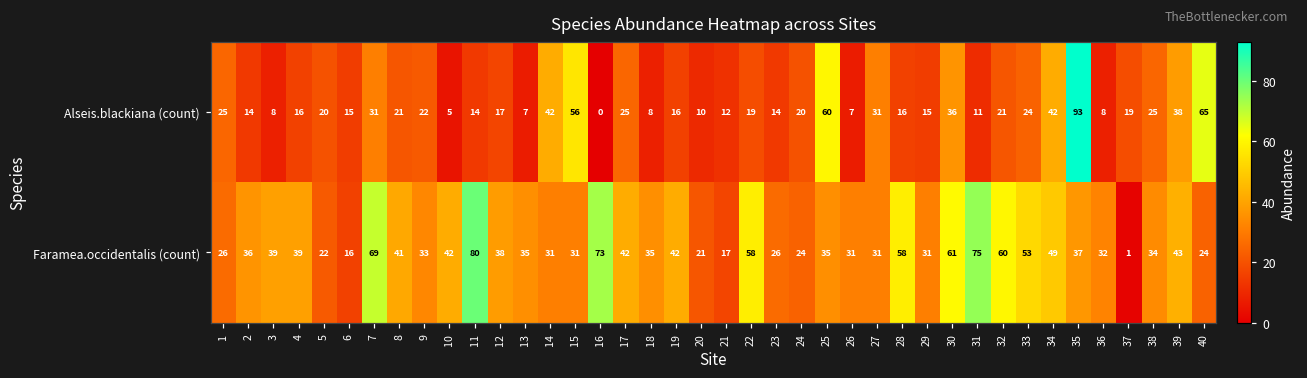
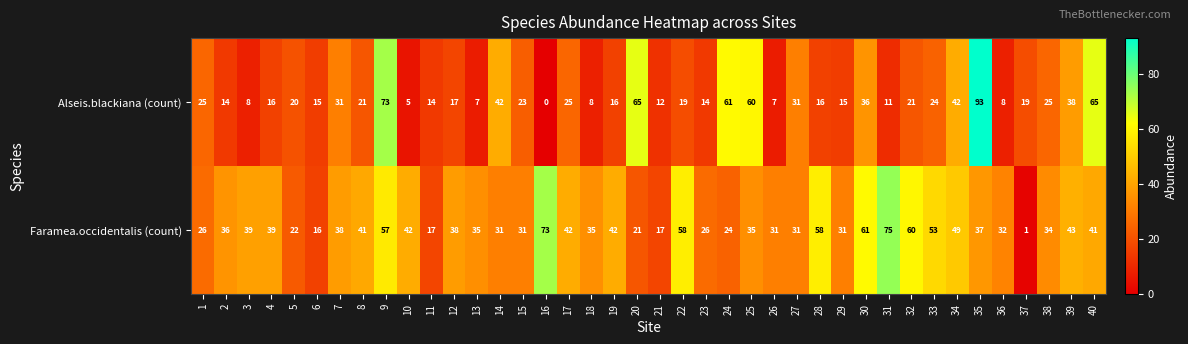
  {
    "Alseis.blackiana (count)": {
      "1": 25,
      "2": 14,
      "3": 8,
      "4": 16,
      "5": 20,
      "6": 15,
      "7": 31,
      "8": 21,
-     "9": 22,
+     "9": 73,
      "10": 5,
      "11": 14,
      "12": 17,
      "13": 7,
      "14": 42,
-     "15": 56,
+     "15": 23,
      "16": 0,
      "17": 25,
      "18": 8,
      "19": 16,
-     "20": 10,
+     "20": 65,
      "21": 12,
      "22": 19,
      "23": 14,
-     "24": 20,
+     "24": 61,
      "25": 60,
      "26": 7,
      "27": 31,
      "28": 16,
      "29": 15,
      "30": 36,
      "31": 11,
      "32": 21,
      "33": 24,
      "34": 42,
      "35": 93,
      "36": 8,
      "37": 19,
      "38": 25,
      "39": 38,
      "40": 65
    },
    "Faramea.occidentalis (count)": {
      "1": 26,
      "2": 36,
      "3": 39,
      "4": 39,
      "5": 22,
      "6": 16,
-     "7": 69,
+     "7": 38,
      "8": 41,
-     "9": 33,
+     "9": 57,
      "10": 42,
-     "11": 80,
+     "11": 17,
      "12": 38,
      "13": 35,
      "14": 31,
      "15": 31,
      "16": 73,
      "17": 42,
      "18": 35,
      "19": 42,
      "20": 21,
      "21": 17,
      "22": 58,
      "23": 26,
      "24": 24,
      "25": 35,
      "26": 31,
      "27": 31,
      "28": 58,
      "29": 31,
      "30": 61,
      "31": 75,
      "32": 60,
      "33": 53,
      "34": 49,
      "35": 37,
      "36": 32,
      "37": 1,
      "38": 34,
      "39": 43,
-     "40": 24
+     "40": 41
    }
  }
